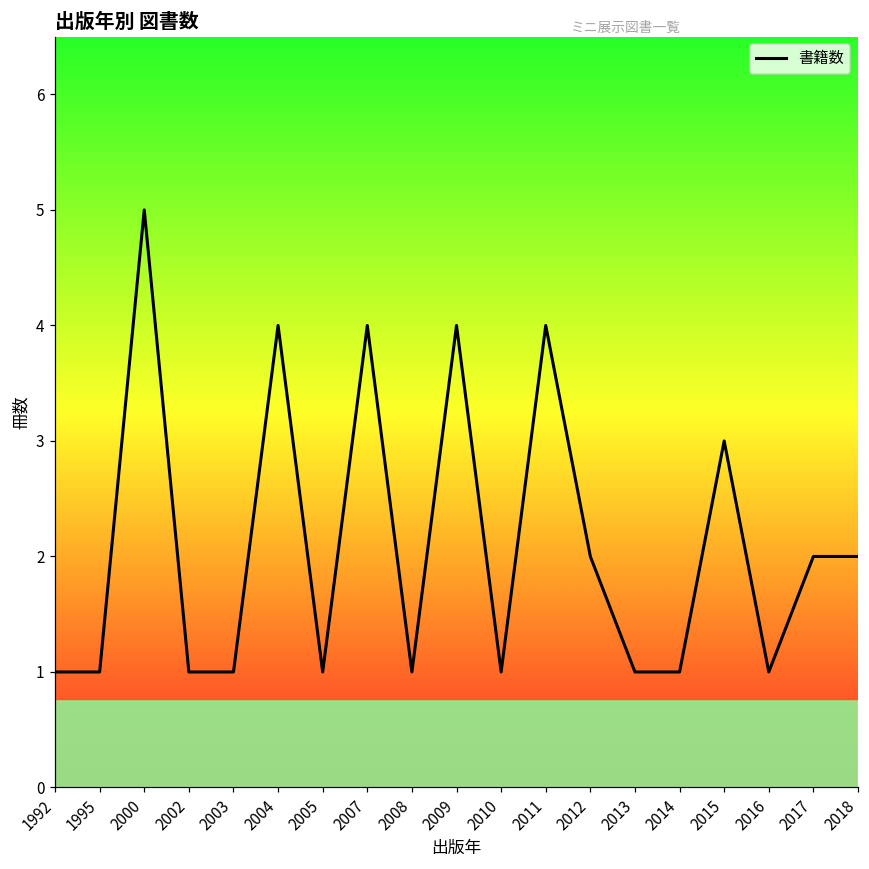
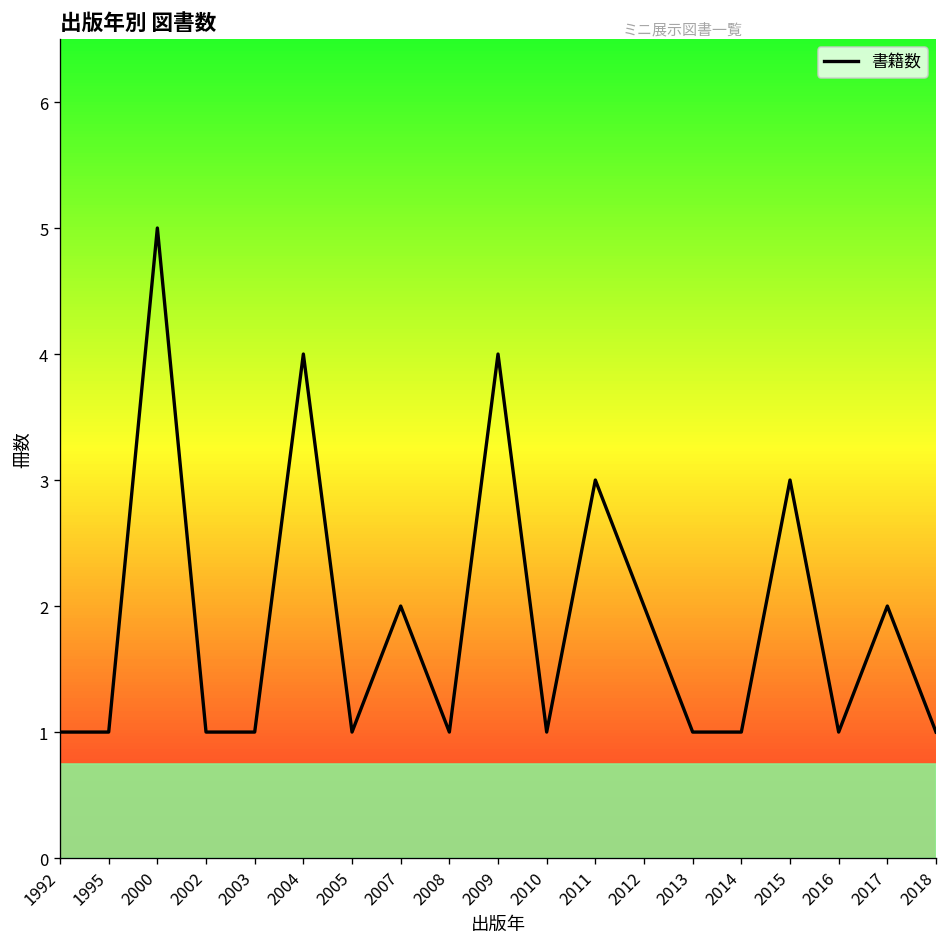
  {
    "1992": 1,
    "1995": 1,
    "2000": 5,
    "2002": 1,
    "2003": 1,
    "2004": 4,
    "2005": 1,
-   "2007": 4,
+   "2007": 2,
    "2008": 1,
    "2009": 4,
    "2010": 1,
-   "2011": 4,
+   "2011": 3,
    "2012": 2,
    "2013": 1,
    "2014": 1,
    "2015": 3,
    "2016": 1,
    "2017": 2,
-   "2018": 2
+   "2018": 1
  }
